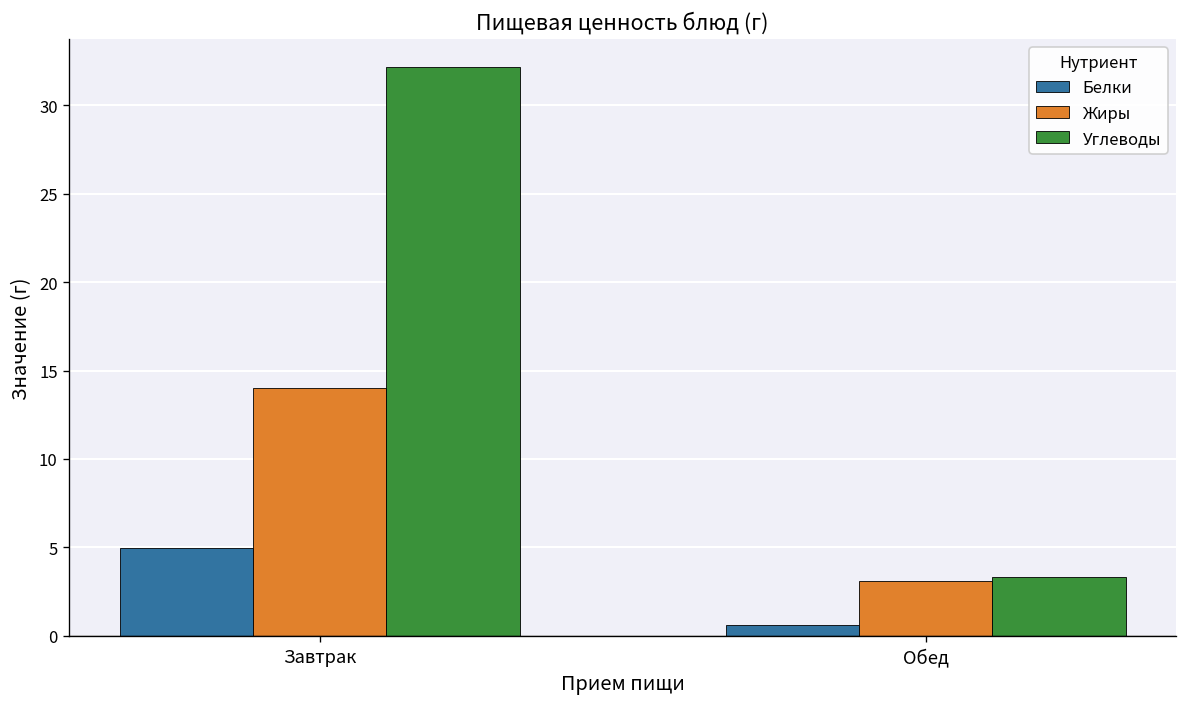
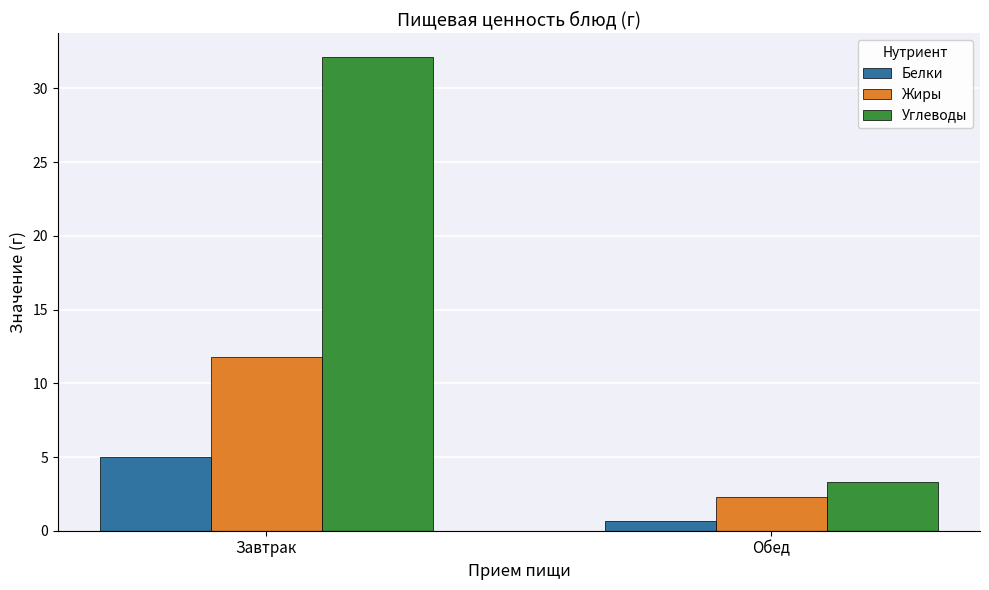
  {
    "Белки": {
      "Завтрак": 5.0,
      "Обед": 0.6
    },
    "Жиры": {
-     "Завтрак": 14.0,
-     "Обед": 3.1
+     "Завтрак": 11.8,
+     "Обед": 2.3
    },
    "Углеводы": {
      "Завтрак": 32.1,
      "Обед": 3.3
    }
  }
